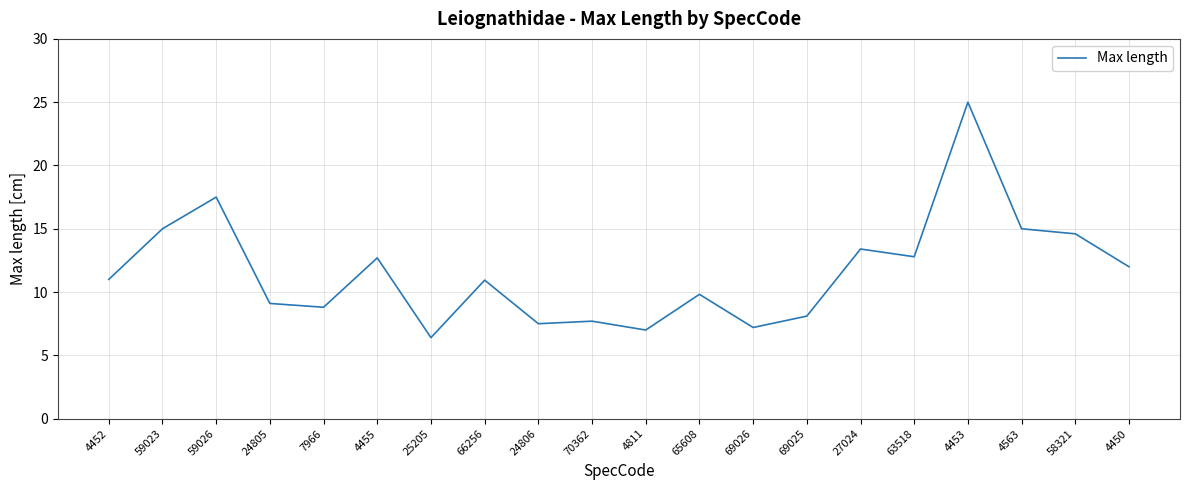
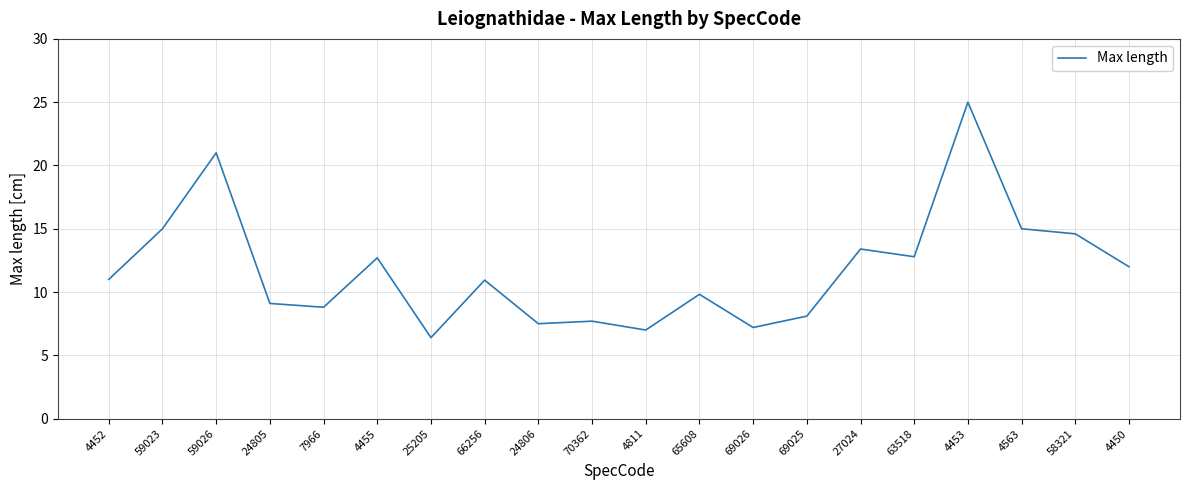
  {
    "4452": 11.0,
    "59023": 15.0,
-   "59026": 17.5,
+   "59026": 21.0,
    "24805": 9.1,
    "7966": 8.8,
    "4455": 12.7,
    "25205": 6.4,
    "66256": 10.9,
    "24806": 7.5,
    "70362": 7.7,
    "4811": 7.0,
    "65608": 9.8,
    "69026": 7.2,
    "69025": 8.1,
    "27024": 13.4,
    "63518": 12.8,
    "4453": 25.0,
    "4563": 15.0,
    "58321": 14.6,
    "4450": 12.0
  }
